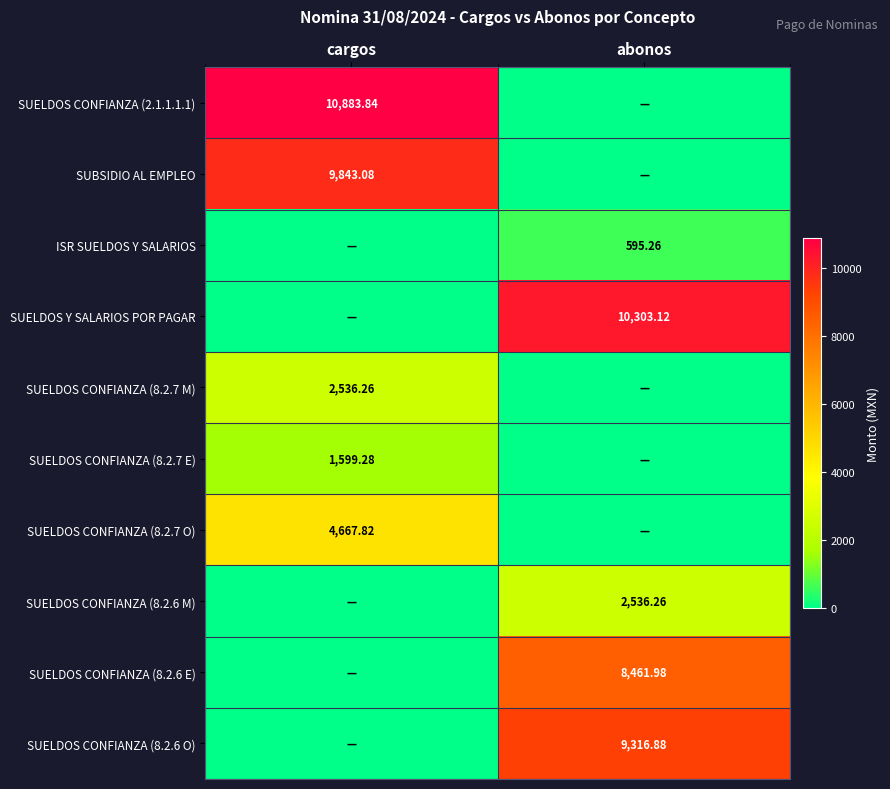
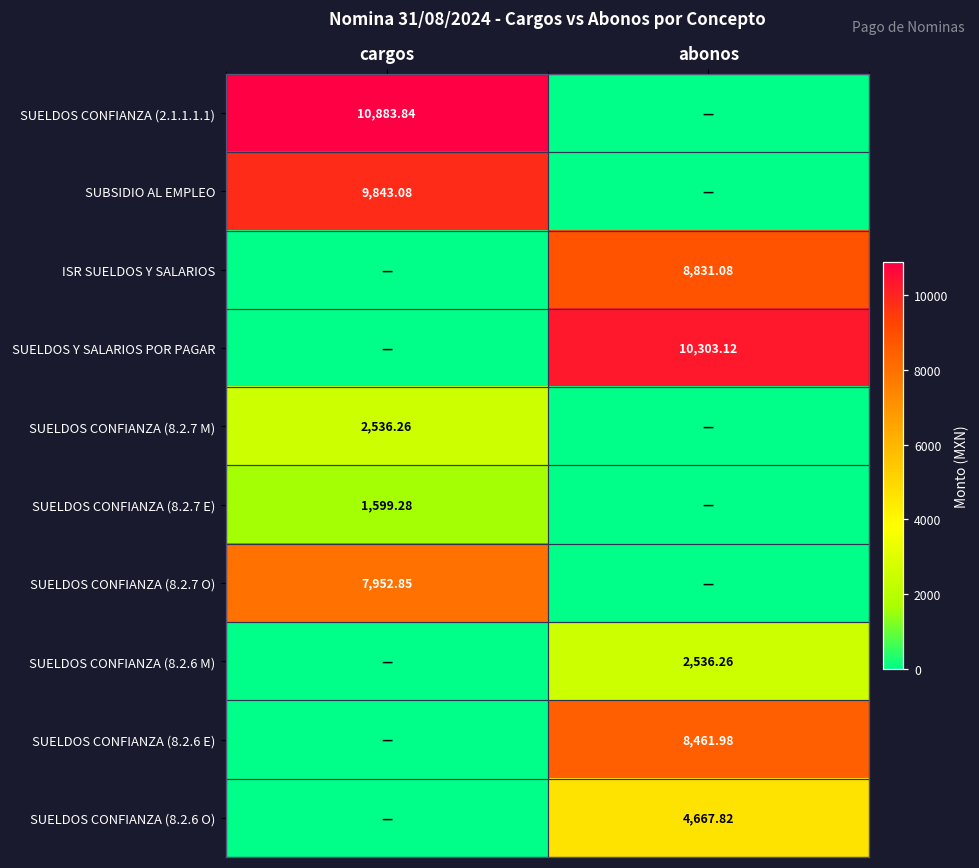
  {
    "SUELDOS CONFIANZA (2.1.1.1.1)": {
      "cargos": "10,883.84"
    },
    "SUBSIDIO AL EMPLEO": {
      "cargos": "9,843.08"
    },
    "ISR SUELDOS Y SALARIOS": {
-     "abonos": "595.26"
+     "abonos": "8,831.08"
    },
    "SUELDOS Y SALARIOS POR PAGAR": {
      "abonos": "10,303.12"
    },
    "SUELDOS CONFIANZA (8.2.7 M)": {
      "cargos": "2,536.26"
    },
    "SUELDOS CONFIANZA (8.2.7 E)": {
      "cargos": "1,599.28"
    },
    "SUELDOS CONFIANZA (8.2.7 O)": {
-     "cargos": "4,667.82"
+     "cargos": "7,952.85"
    },
    "SUELDOS CONFIANZA (8.2.6 M)": {
      "abonos": "2,536.26"
    },
    "SUELDOS CONFIANZA (8.2.6 E)": {
      "abonos": "8,461.98"
    },
    "SUELDOS CONFIANZA (8.2.6 O)": {
-     "abonos": "9,316.88"
+     "abonos": "4,667.82"
    }
  }
